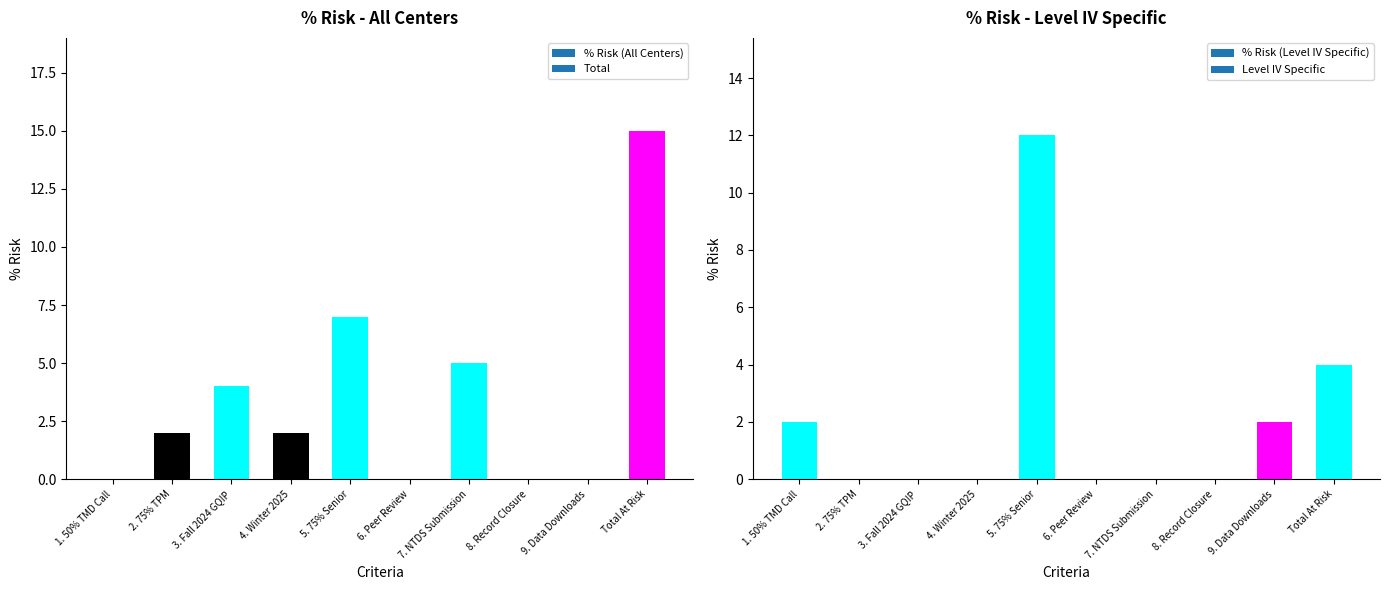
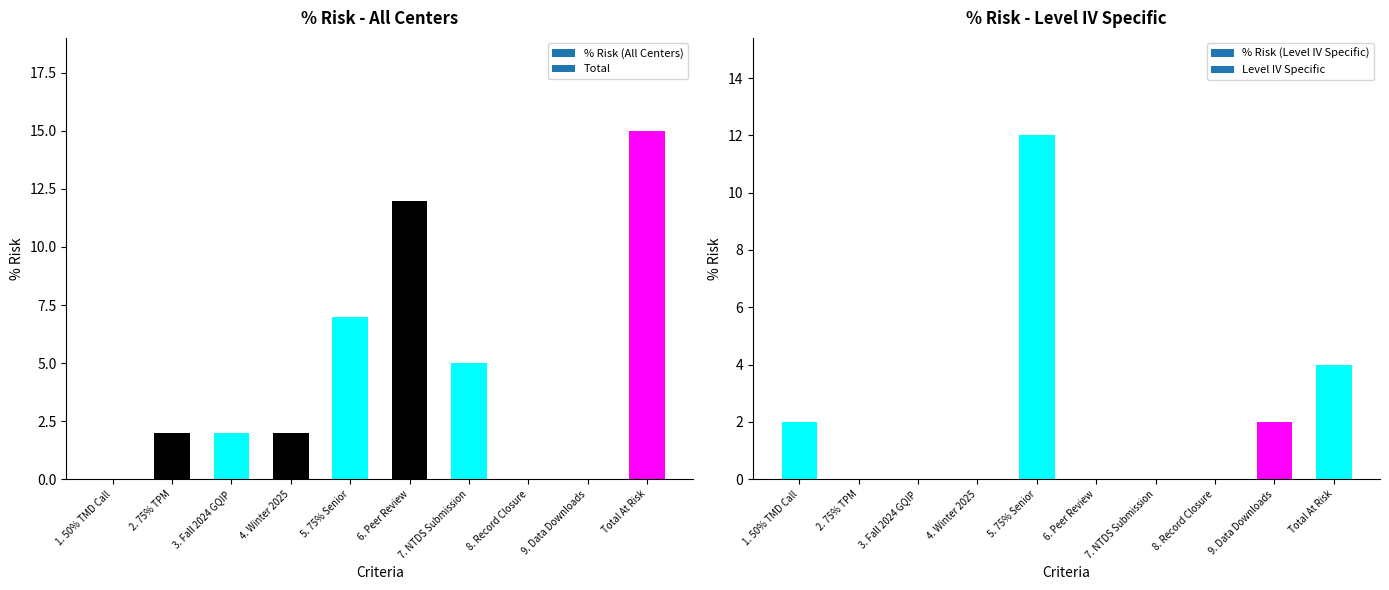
  {
    "% Risk - All Centers": {
      "1. 50% TMD Call": 0,
      "2. 75% TPM": 2,
-     "3. Fall 2024 GQIP": 4,
+     "3. Fall 2024 GQIP": 2,
      "4. Winter 2025": 2,
      "5. 75% Senior": 7,
-     "6. Peer Review": 0,
+     "6. Peer Review": 12,
      "7. NTDS Submission": 5,
      "8. Record Closure": 0,
      "9. Data Downloads": 0,
      "Total At Risk": 15
    },
    "% Risk - Level IV Specific": {
      "1. 50% TMD Call": 2.0,
      "2. 75% TPM": 0.0,
      "3. Fall 2024 GQIP": 0.0,
      "4. Winter 2025": 0.0,
      "5. 75% Senior": 12.0,
      "6. Peer Review": 0.0,
      "7. NTDS Submission": 0.0,
      "8. Record Closure": 0.0,
      "9. Data Downloads": 2.0,
      "Total At Risk": 4.0
    }
  }
